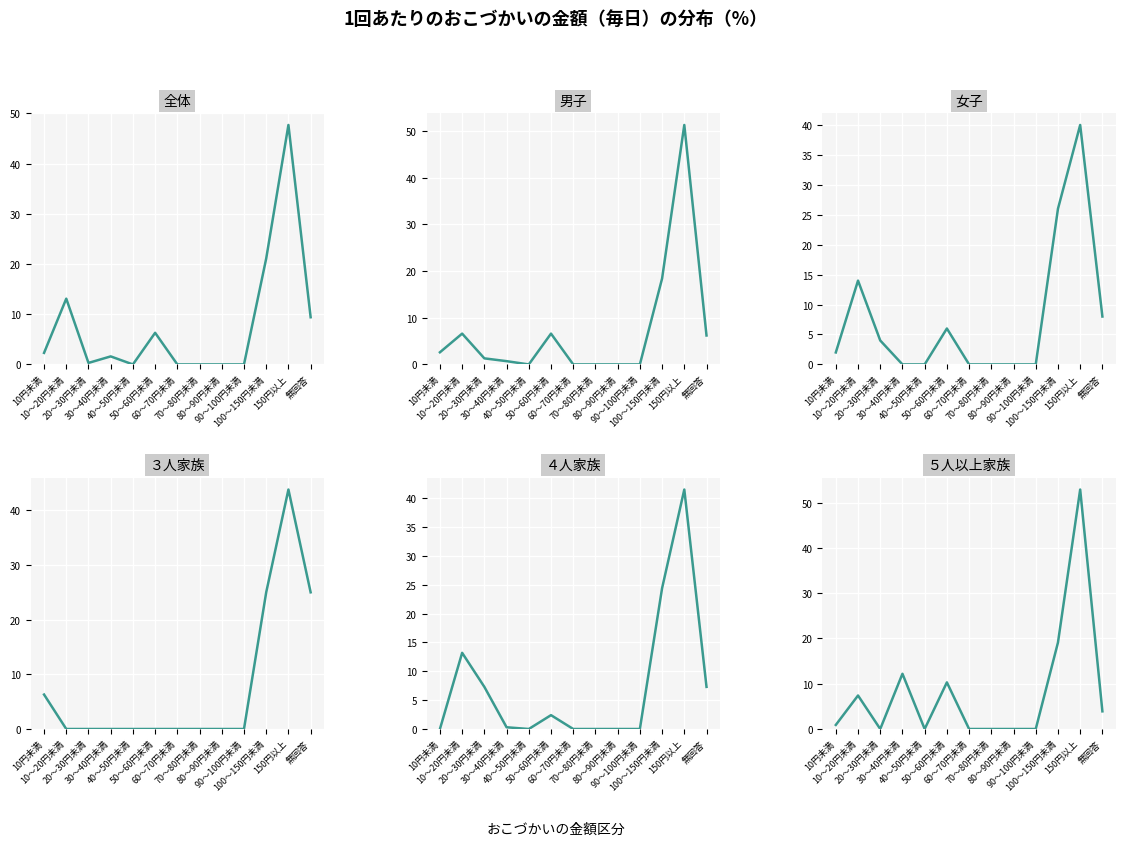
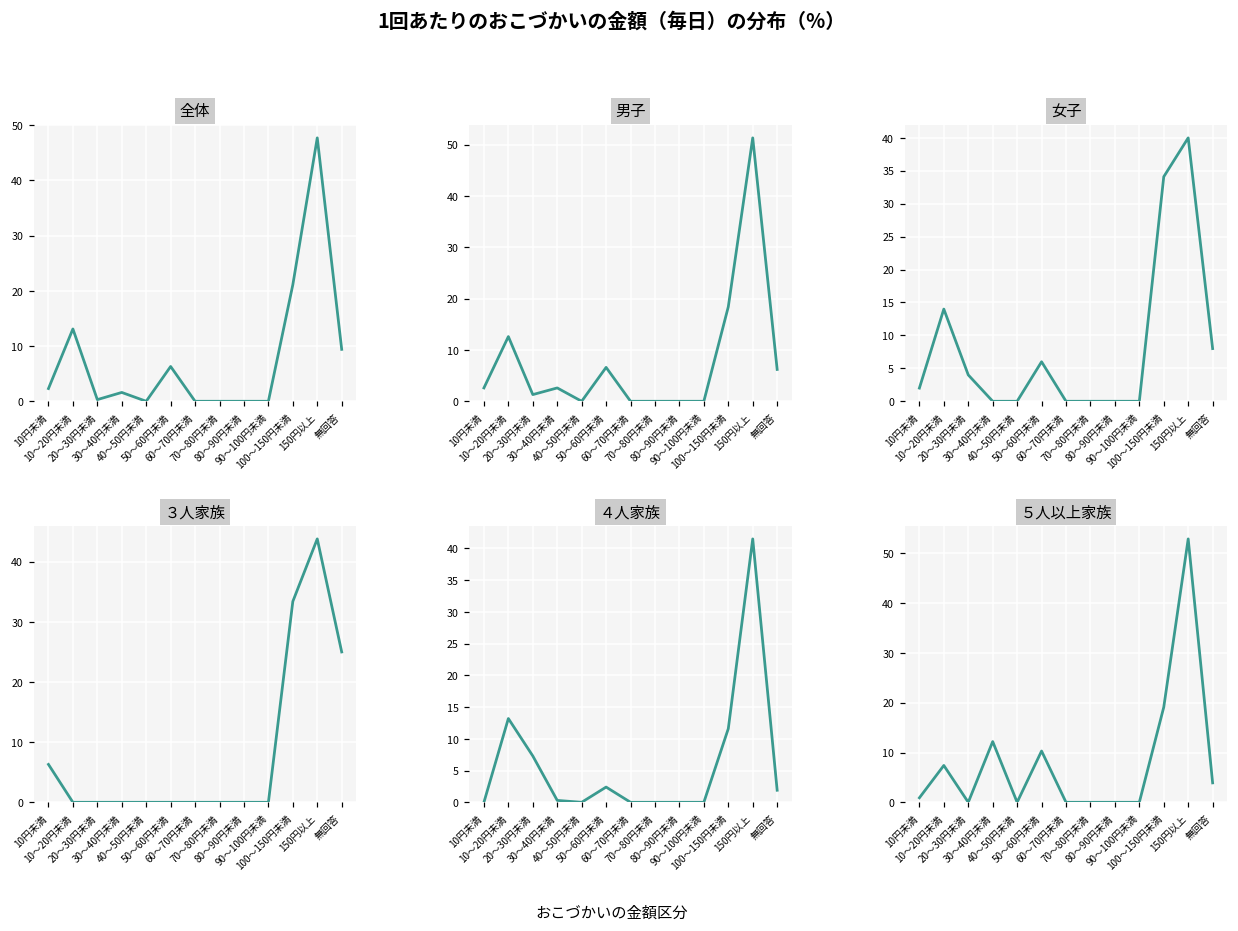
  {
    "全体": {
      "10円未満": 2,
      "10～20円未満": 13,
      "20～30円未満": 0,
      "30～40円未満": 2,
      "40～50円未満": 0,
      "50～60円未満": 6,
      "60～70円未満": 0,
      "70～80円未満": 0,
      "80～90円未満": 0,
      "90～100円未満": 0,
      "100～150円未満": 21,
      "150円以上": 48,
      "無回答": 9
    },
    "男子": {
      "10円未満": 3,
-     "10～20円未満": 7,
+     "10～20円未満": 13,
      "20～30円未満": 1,
-     "30～40円未満": 1,
+     "30～40円未満": 3,
      "40～50円未満": 0,
      "50～60円未満": 7,
      "60～70円未満": 0,
      "70～80円未満": 0,
      "80～90円未満": 0,
      "90～100円未満": 0,
      "100～150円未満": 18,
      "150円以上": 51,
      "無回答": 6
    },
    "女子": {
      "10円未満": 2,
      "10～20円未満": 14,
      "20～30円未満": 4,
      "30～40円未満": 0,
      "40～50円未満": 0,
      "50～60円未満": 6,
      "60～70円未満": 0,
      "70～80円未満": 0,
      "80～90円未満": 0,
      "90～100円未満": 0,
-     "100～150円未満": 26,
+     "100～150円未満": 34,
      "150円以上": 40,
      "無回答": 8
    },
    "３人家族": {
      "10円未満": 6,
      "10～20円未満": 0,
      "20～30円未満": 0,
      "30～40円未満": 0,
      "40～50円未満": 0,
      "50～60円未満": 0,
      "60～70円未満": 0,
      "70～80円未満": 0,
      "80～90円未満": 0,
      "90～100円未満": 0,
-     "100～150円未満": 25,
+     "100～150円未満": 33,
      "150円以上": 44,
      "無回答": 25
    },
    "４人家族": {
      "10円未満": 0,
      "10～20円未満": 13,
      "20～30円未満": 7,
      "30～40円未満": 0,
      "40～50円未満": 0,
      "50～60円未満": 2,
      "60～70円未満": 0,
      "70～80円未満": 0,
      "80～90円未満": 0,
      "90～100円未満": 0,
-     "100～150円未満": 24,
+     "100～150円未満": 12,
      "150円以上": 42,
-     "無回答": 7
+     "無回答": 2
    },
    "５人以上家族": {
      "10円未満": 1,
      "10～20円未満": 7,
      "20～30円未満": 0,
      "30～40円未満": 12,
      "40～50円未満": 0,
      "50～60円未満": 10,
      "60～70円未満": 0,
      "70～80円未満": 0,
      "80～90円未満": 0,
      "90～100円未満": 0,
      "100～150円未満": 19,
      "150円以上": 53,
      "無回答": 4
    }
  }
